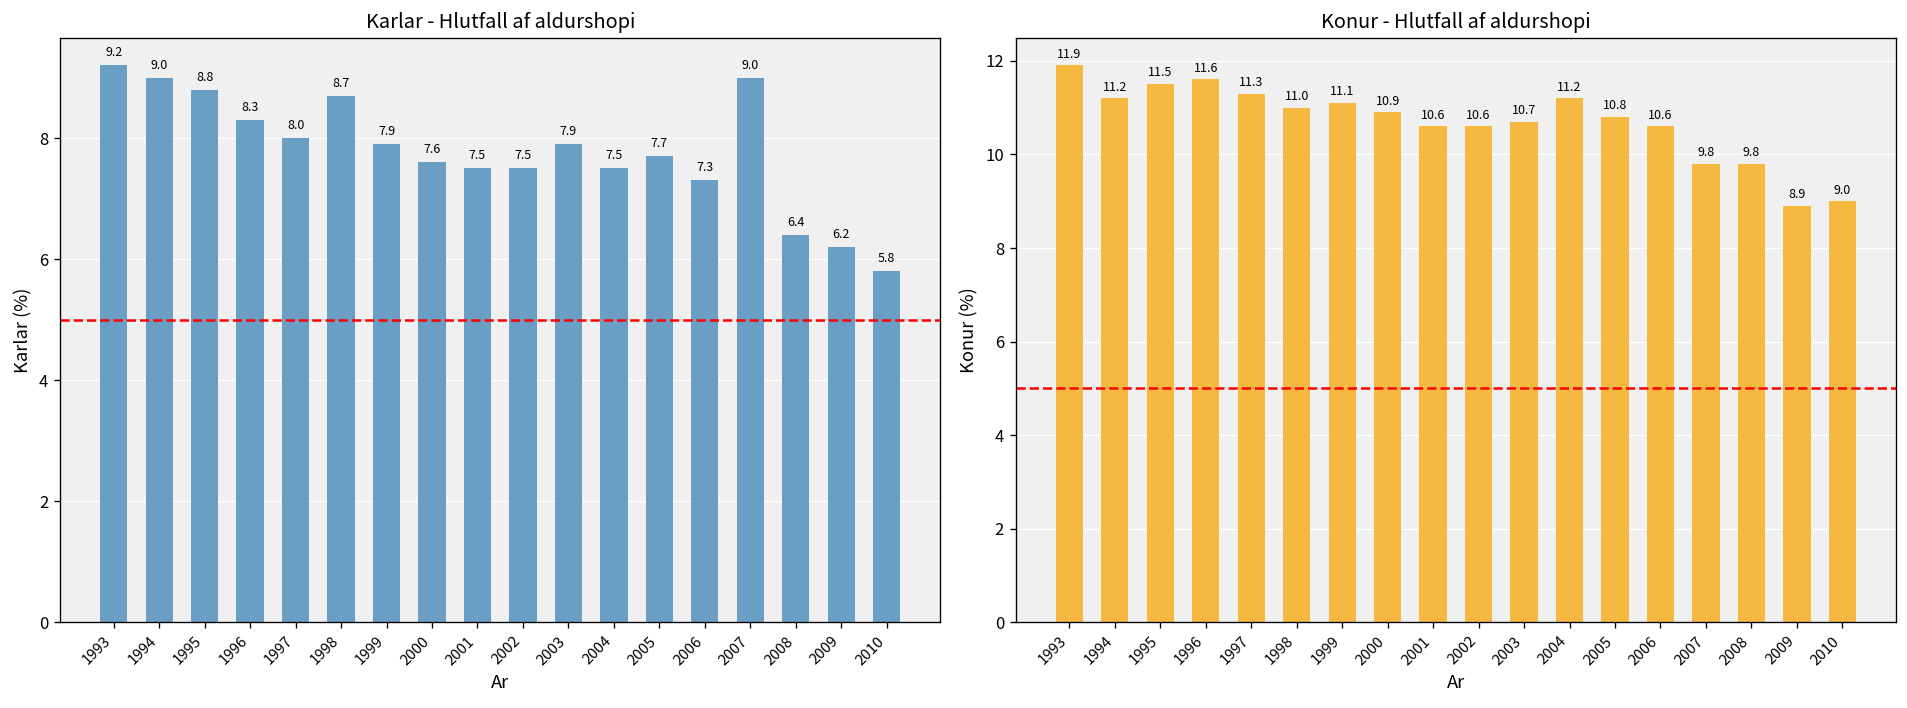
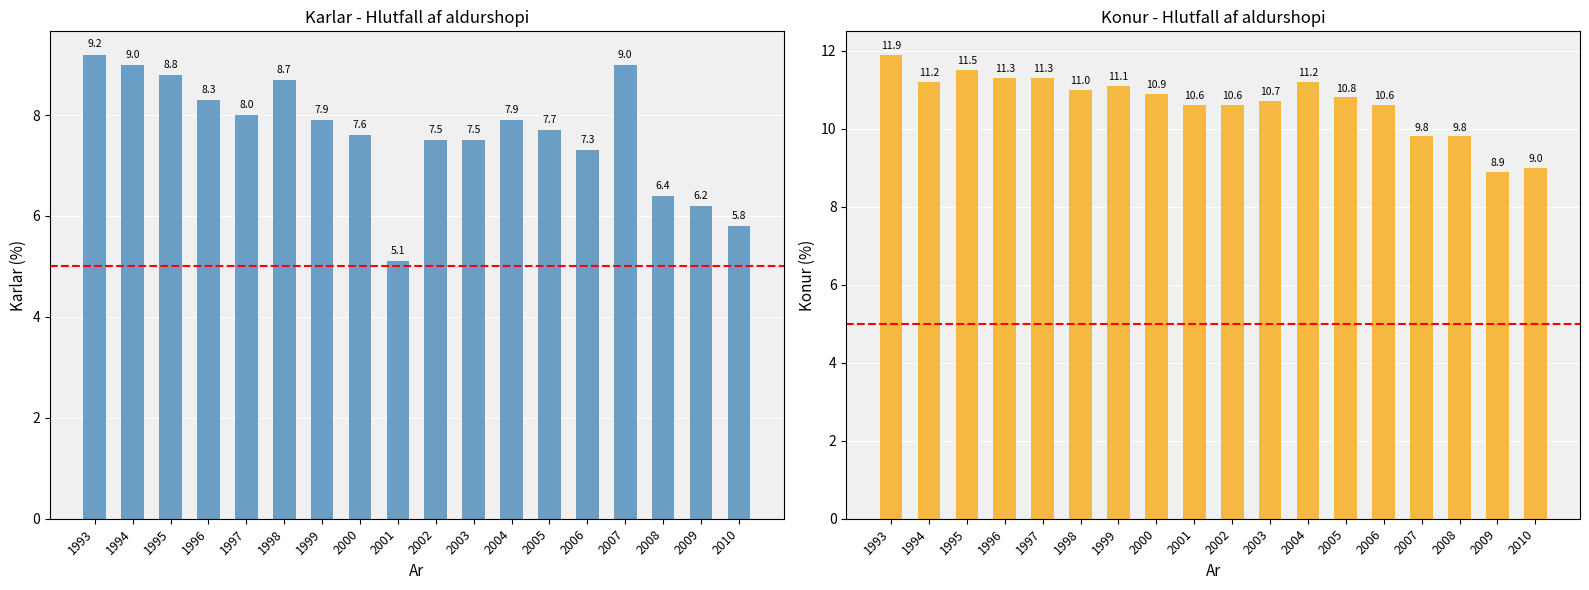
  {
    "Karlar - Hlutfall af aldurshopi": {
      "1993": 9.2,
      "1994": 9.0,
      "1995": 8.8,
      "1996": 8.3,
      "1997": 8.0,
      "1998": 8.7,
      "1999": 7.9,
      "2000": 7.6,
-     "2001": 7.5,
+     "2001": 5.1,
      "2002": 7.5,
-     "2003": 7.9,
-     "2004": 7.5,
+     "2003": 7.5,
+     "2004": 7.9,
      "2005": 7.7,
      "2006": 7.3,
      "2007": 9.0,
      "2008": 6.4,
      "2009": 6.2,
      "2010": 5.8
    },
    "Konur - Hlutfall af aldurshopi": {
      "1993": 11.9,
      "1994": 11.2,
      "1995": 11.5,
-     "1996": 11.6,
+     "1996": 11.3,
      "1997": 11.3,
      "1998": 11.0,
      "1999": 11.1,
      "2000": 10.9,
      "2001": 10.6,
      "2002": 10.6,
      "2003": 10.7,
      "2004": 11.2,
      "2005": 10.8,
      "2006": 10.6,
      "2007": 9.8,
      "2008": 9.8,
      "2009": 8.9,
      "2010": 9.0
    }
  }
